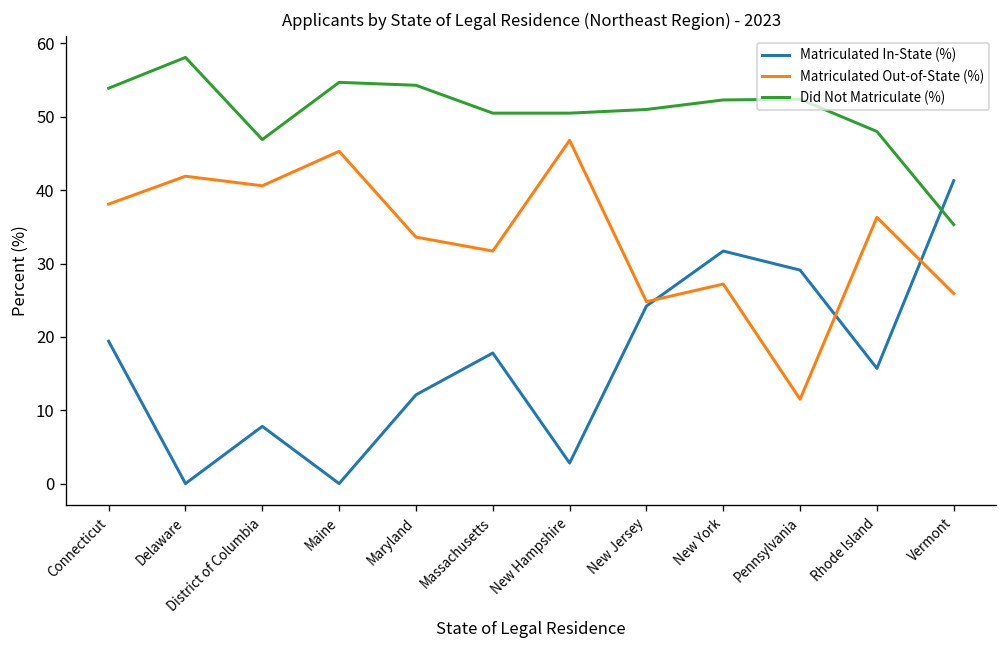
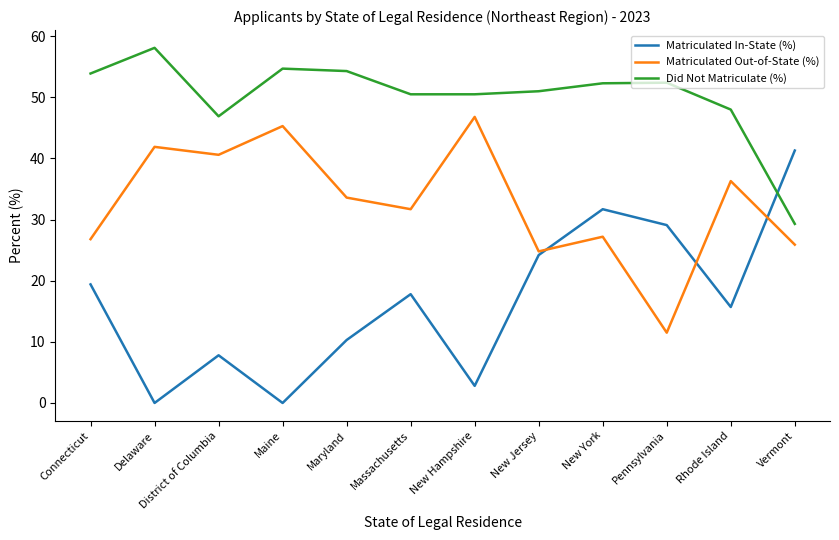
  {
    "Matriculated In-State (%)": {
      "Connecticut": 19,
      "Delaware": 0,
      "District of Columbia": 8,
      "Maine": 0,
-     "Maryland": 12,
+     "Maryland": 10,
      "Massachusetts": 18,
      "New Hampshire": 3,
      "New Jersey": 24,
      "New York": 32,
      "Pennsylvania": 29,
      "Rhode Island": 16,
      "Vermont": 41
    },
    "Matriculated Out-of-State (%)": {
-     "Connecticut": 38,
+     "Connecticut": 27,
      "Delaware": 42,
      "District of Columbia": 41,
      "Maine": 45,
      "Maryland": 34,
      "Massachusetts": 32,
      "New Hampshire": 47,
      "New Jersey": 25,
      "New York": 27,
      "Pennsylvania": 12,
      "Rhode Island": 36,
      "Vermont": 26
    },
    "Did Not Matriculate (%)": {
      "Connecticut": 54,
      "Delaware": 58,
      "District of Columbia": 47,
      "Maine": 55,
      "Maryland": 54,
      "Massachusetts": 51,
      "New Hampshire": 51,
      "New Jersey": 51,
      "New York": 52,
      "Rhode Island": 48,
-     "Vermont": 35
+     "Vermont": 29
    }
  }
